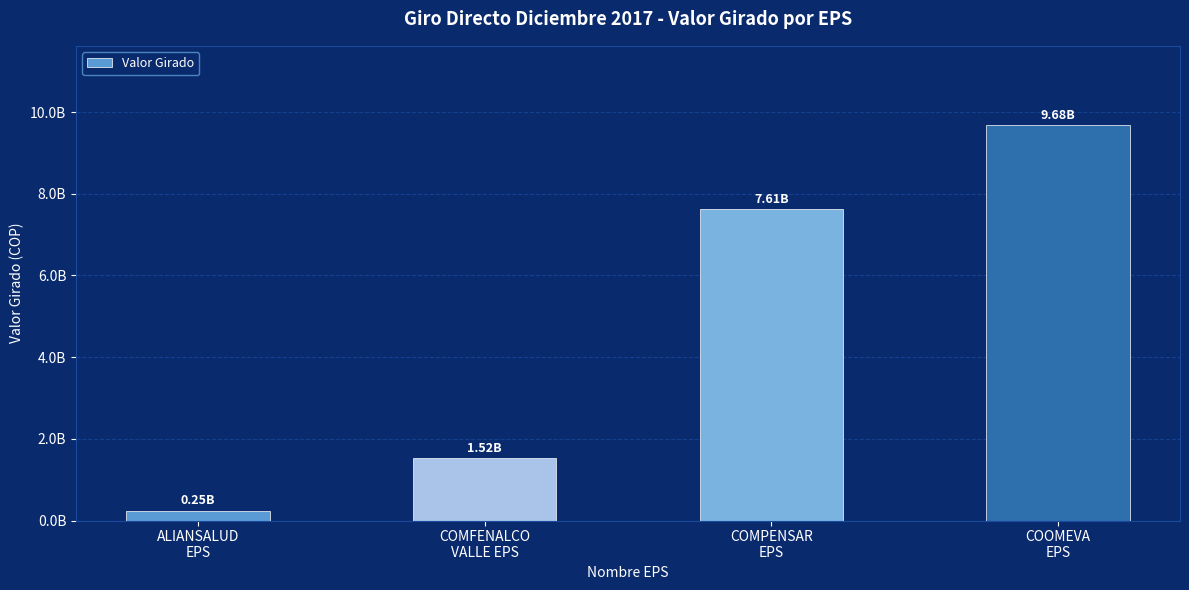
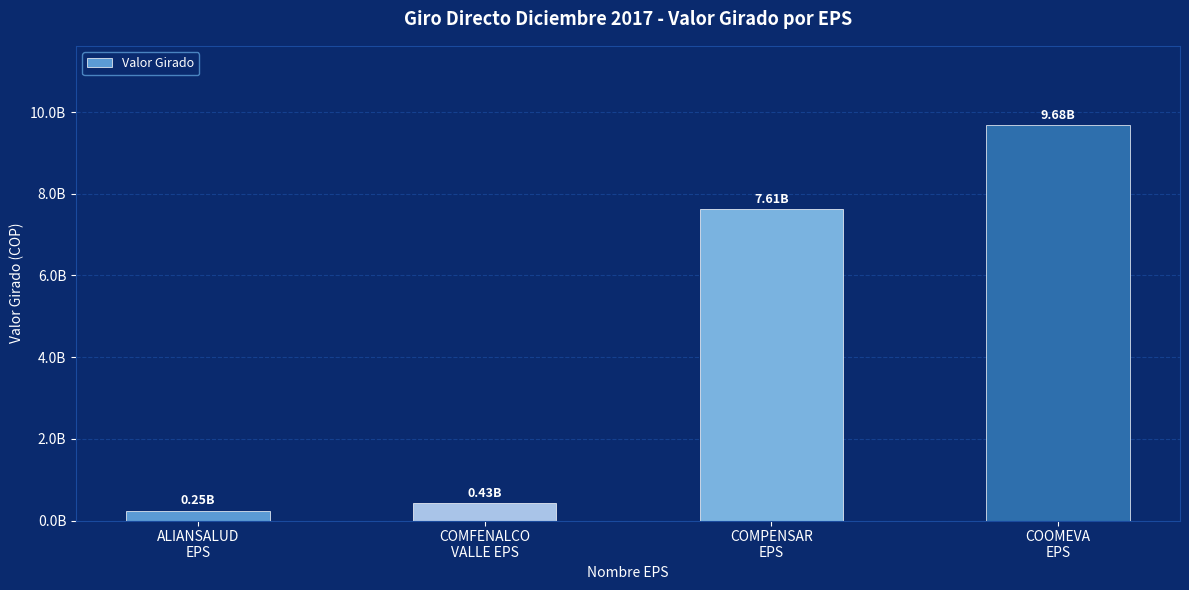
  {
    "ALIANSALUD EPS": "0.25B",
-   "COMFENALCO VALLE EPS": "1.52B",
+   "COMFENALCO VALLE EPS": "0.43B",
    "COMPENSAR EPS": "7.61B",
    "COOMEVA EPS": "9.68B"
  }
